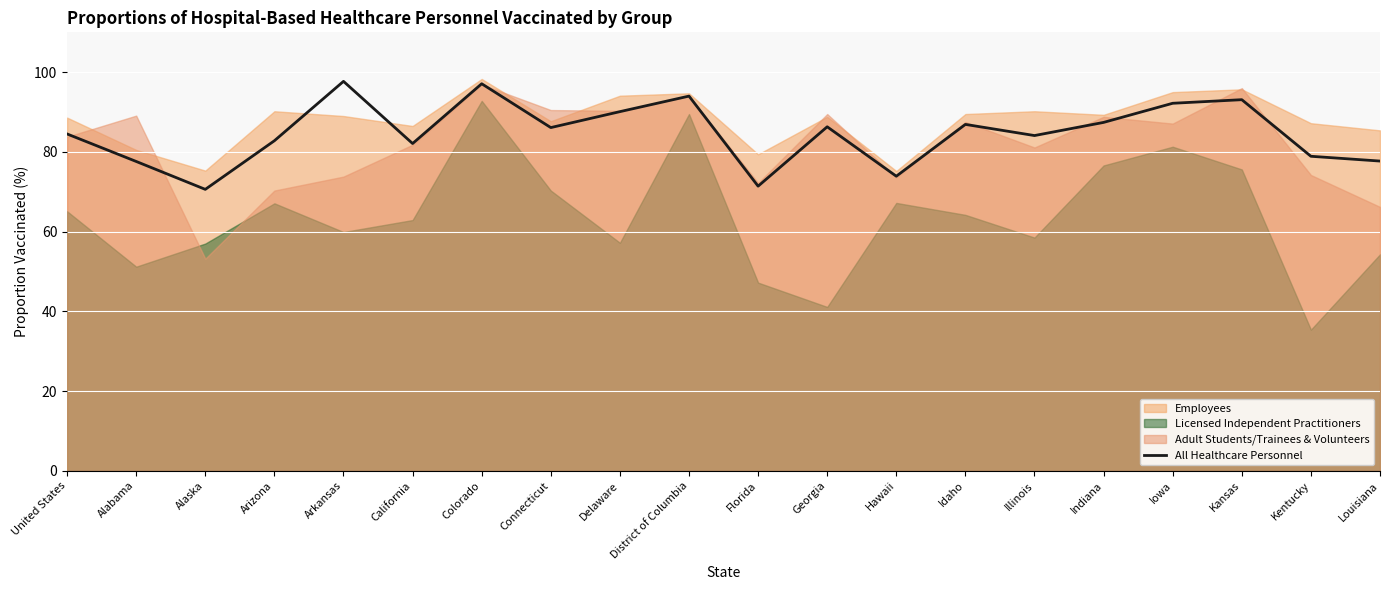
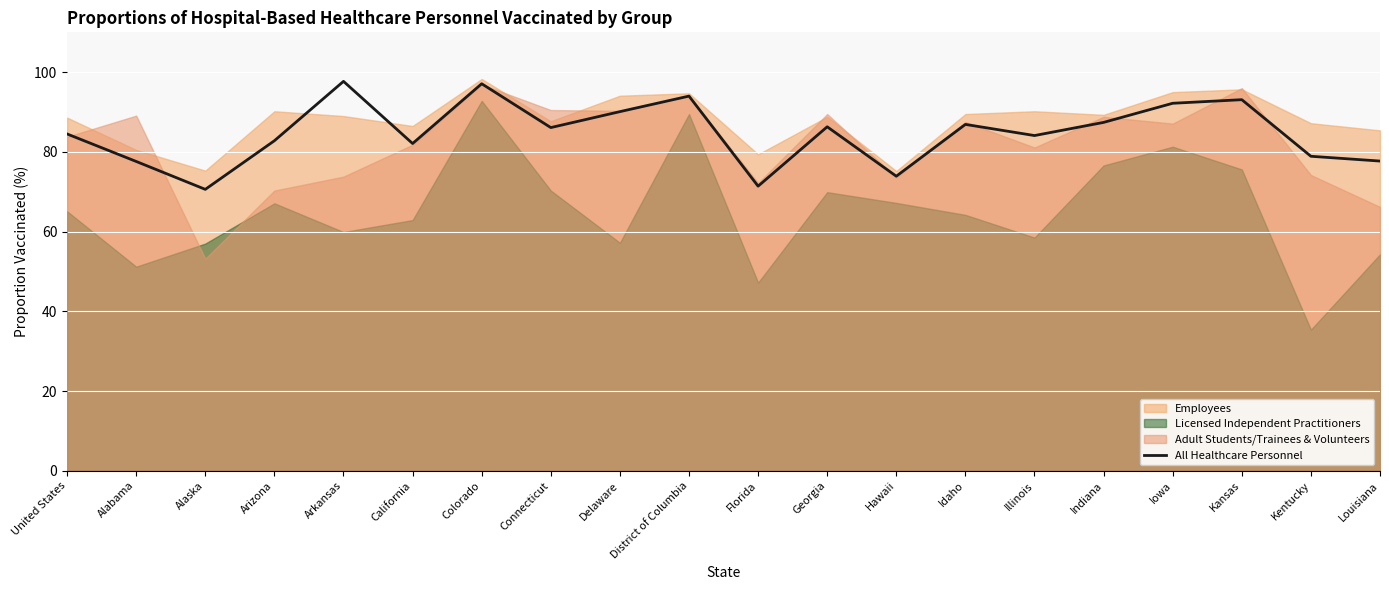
  {
    "All Healthcare Personnel": {
      "United States": 85,
      "Alabama": 78,
      "Alaska": 71,
      "Arizona": 83,
      "Arkansas": 98,
      "Connecticut": 86,
      "Florida": 71,
      "Georgia": 86,
      "Illinois": 84,
      "Indiana": 87,
      "Iowa": 92,
      "Kansas": 93,
      "Kentucky": 79,
      "Louisiana": 78
    },
    "Licensed Independent Practitioners": {
      "United States": 65,
      "Alabama": 51,
      "Alaska": 57,
      "Arizona": 67,
      "Arkansas": 60,
      "California": 63,
      "Colorado": 93,
      "Connecticut": 70,
      "Delaware": 57,
      "District of Columbia": 90,
      "Florida": 47,
-     "Georgia": 41,
+     "Georgia": 70,
      "Hawaii": 67,
      "Idaho": 64,
      "Illinois": 59,
      "Indiana": 77,
      "Iowa": 81,
      "Kansas": 76,
      "Kentucky": 35,
      "Louisiana": 54
    }
  }
